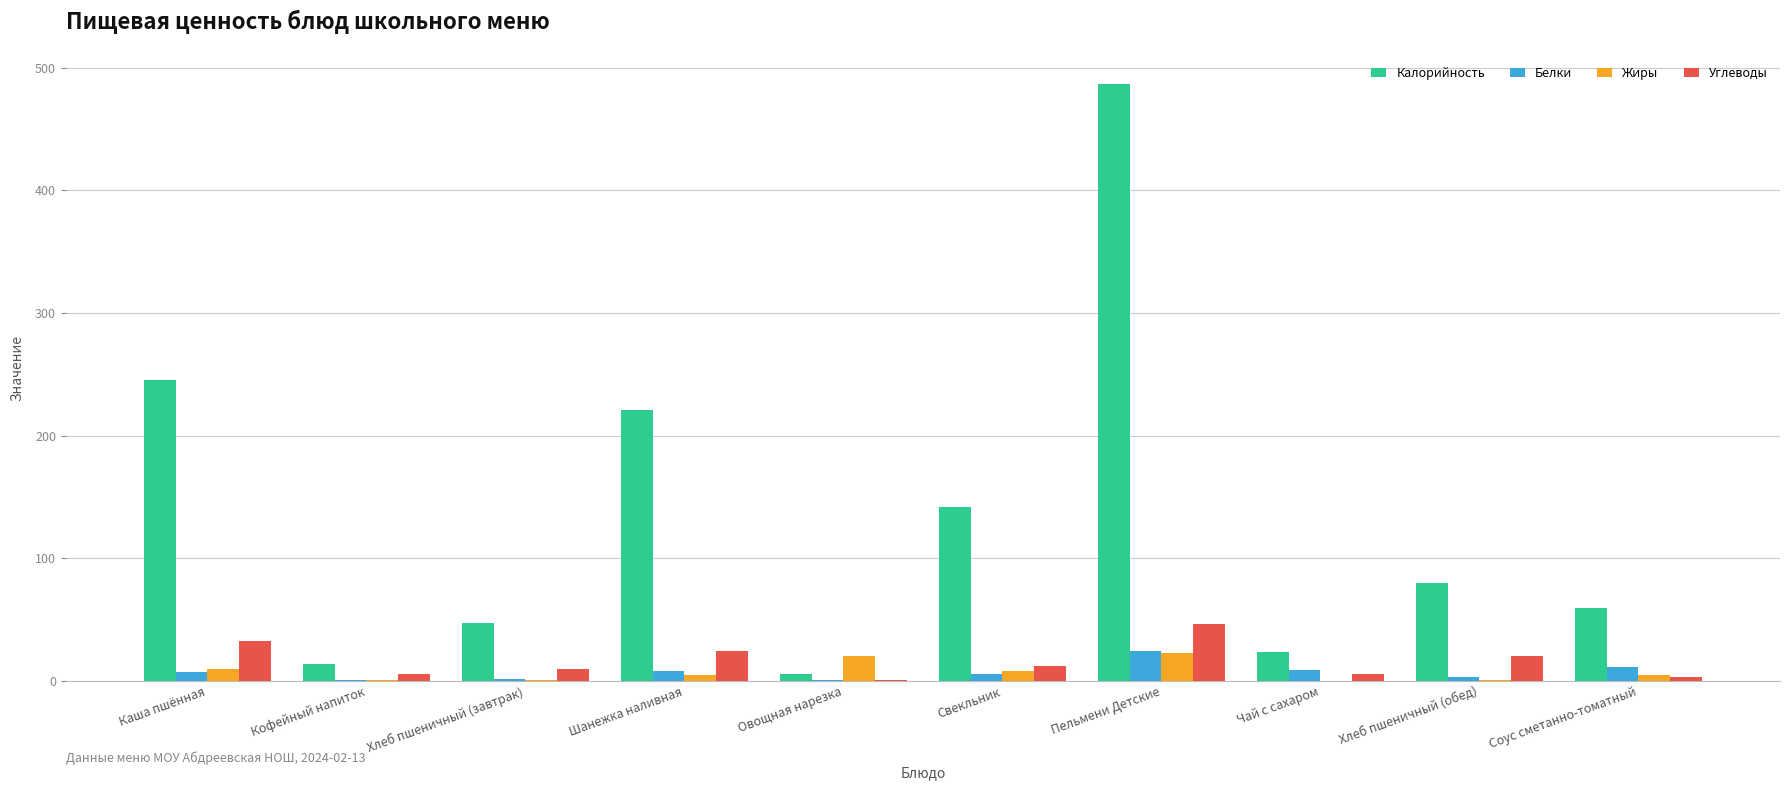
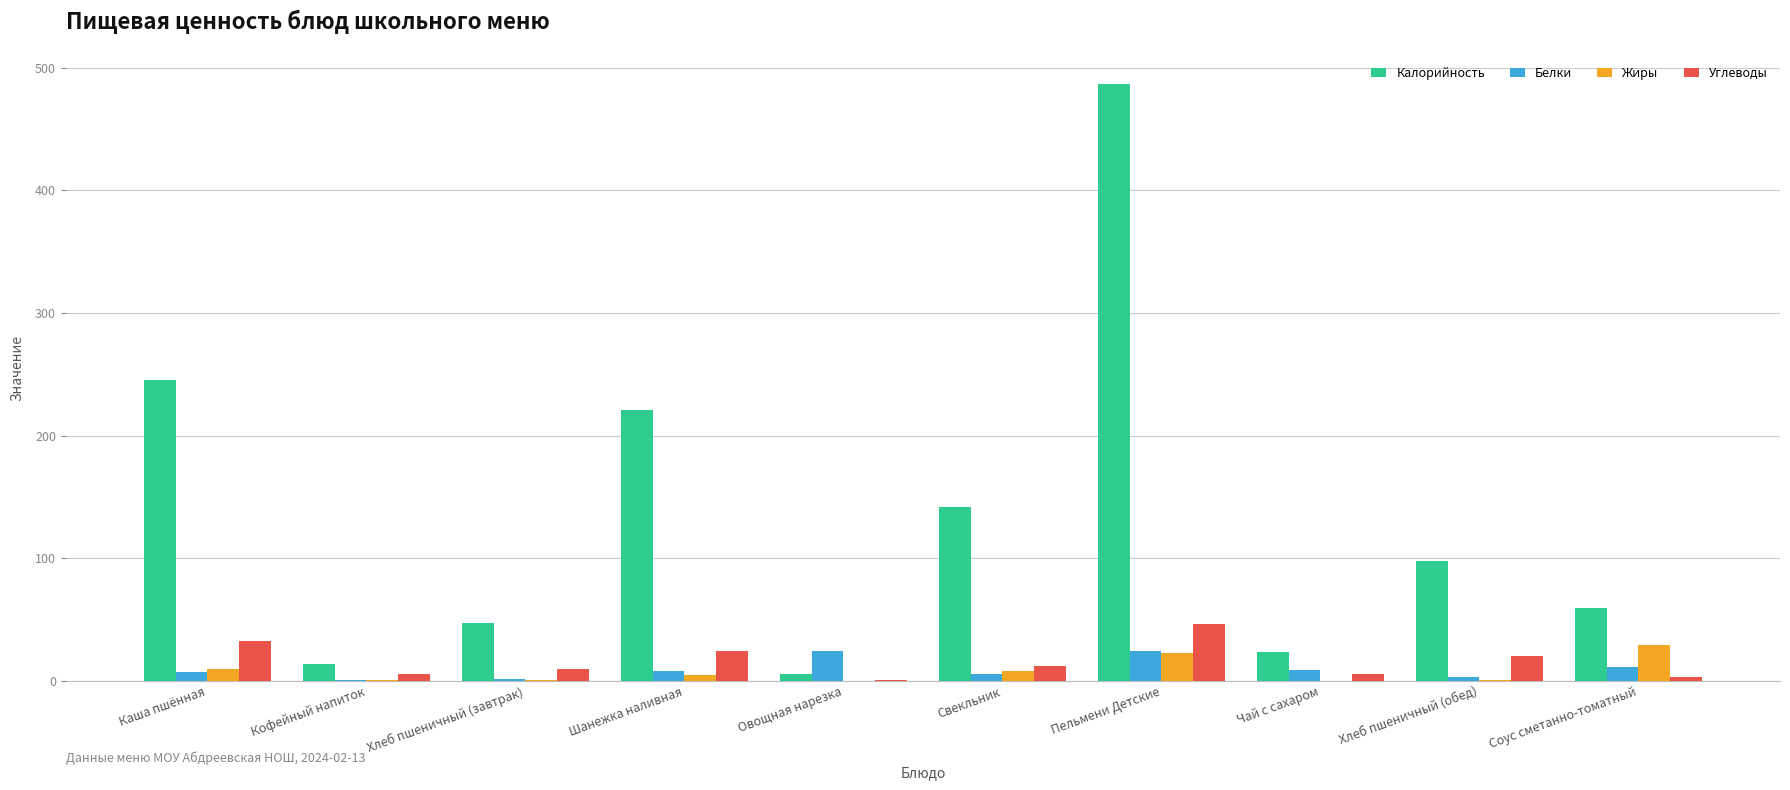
  {
    "Калорийность": {
      "Каша пшённая": 246,
      "Кофейный напиток": 14,
      "Хлеб пшеничный (завтрак)": 47,
      "Шанежка наливная": 221,
      "Овощная нарезка": 6,
      "Свекльник": 142,
      "Пельмени Детские": 487,
      "Чай с сахаром": 23,
-     "Хлеб пшеничный (обед)": 80,
+     "Хлеб пшеничный (обед)": 98,
      "Соус сметанно-томатный": 59
    },
    "Белки": {
      "Каша пшённая": 7,
      "Шанежка наливная": 8,
-     "Овощная нарезка": 0,
+     "Овощная нарезка": 24,
      "Свекльник": 6,
      "Пельмени Детские": 24,
      "Чай с сахаром": 9,
      "Хлеб пшеничный (обед)": 3,
      "Соус сметанно-томатный": 11
    },
    "Жиры": {
      "Каша пшённая": 10,
      "Шанежка наливная": 5,
-     "Овощная нарезка": 20,
+     "Овощная нарезка": 0,
      "Свекльник": 8,
      "Пельмени Детские": 23,
-     "Соус сметанно-томатный": 4
+     "Соус сметанно-томатный": 29
    },
    "Углеводы": {
      "Каша пшённая": 32,
      "Кофейный напиток": 6,
      "Хлеб пшеничный (завтрак)": 10,
      "Шанежка наливная": 24,
      "Свекльник": 12,
      "Пельмени Детские": 46,
      "Чай с сахаром": 5,
      "Хлеб пшеничный (обед)": 20,
      "Соус сметанно-томатный": 3
    }
  }
